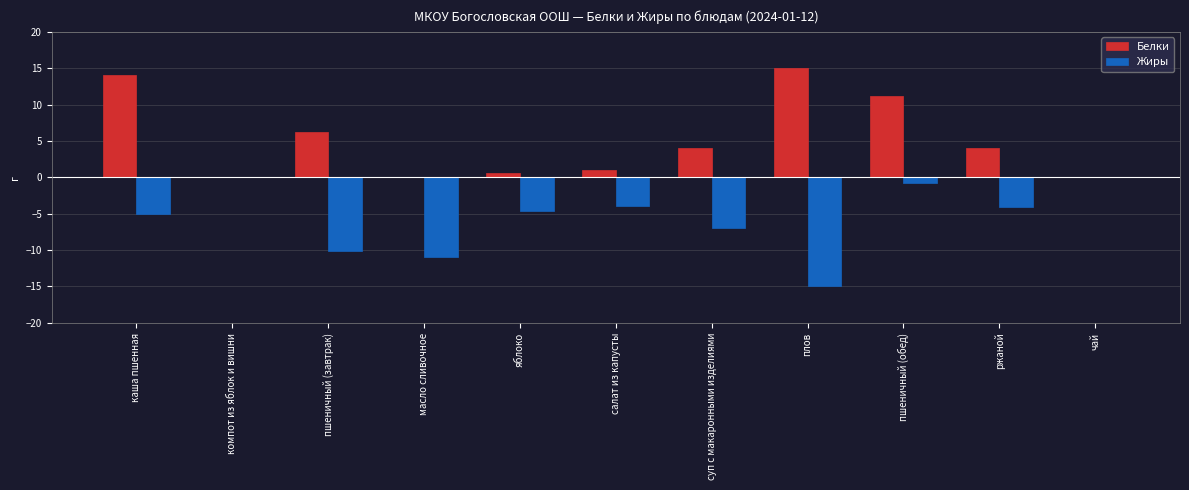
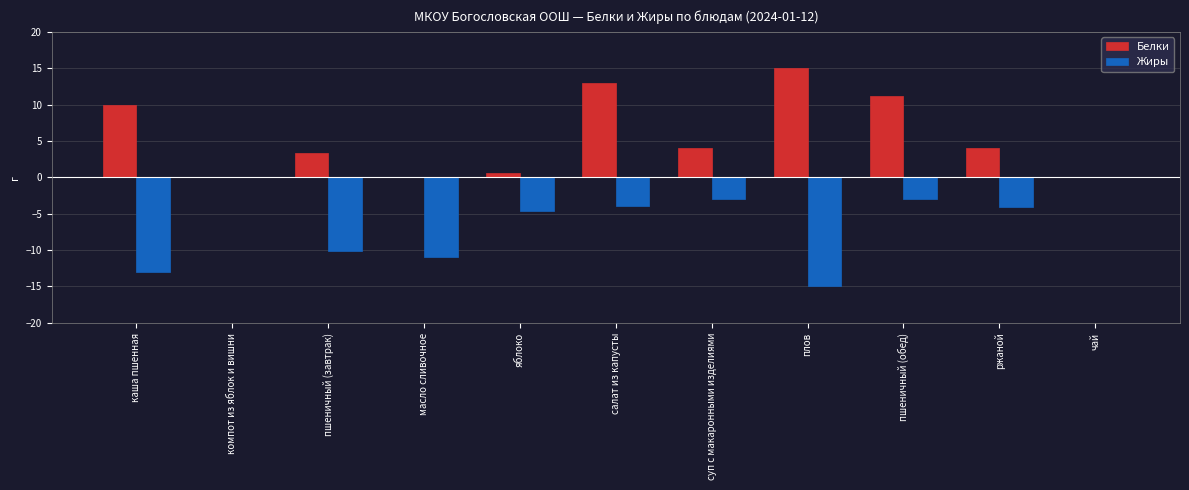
  {
    "Белки": {
-     "каша пшенная": 14,
+     "каша пшенная": 10,
      "компот из яблок и вишни": 0,
-     "пшеничный (завтрак)": 6,
+     "пшеничный (завтрак)": 3,
      "масло сливочное": 0,
      "яблоко": 1,
-     "салат из капусты": 1,
+     "салат из капусты": 13,
      "суп с макаронными изделиями": 4,
      "плов": 15,
      "пшеничный (обед)": 11,
      "ржаной": 4,
      "чай": 0
    },
    "Жиры": {
-     "каша пшенная": -5,
+     "каша пшенная": -13,
      "компот из яблок и вишни": 0,
      "пшеничный (завтрак)": -10,
      "масло сливочное": -11,
      "яблоко": -5,
      "салат из капусты": -4,
-     "суп с макаронными изделиями": -7,
+     "суп с макаронными изделиями": -3,
      "плов": -15,
-     "пшеничный (обед)": -1,
+     "пшеничный (обед)": -3,
      "ржаной": -4,
      "чай": 0
    }
  }
